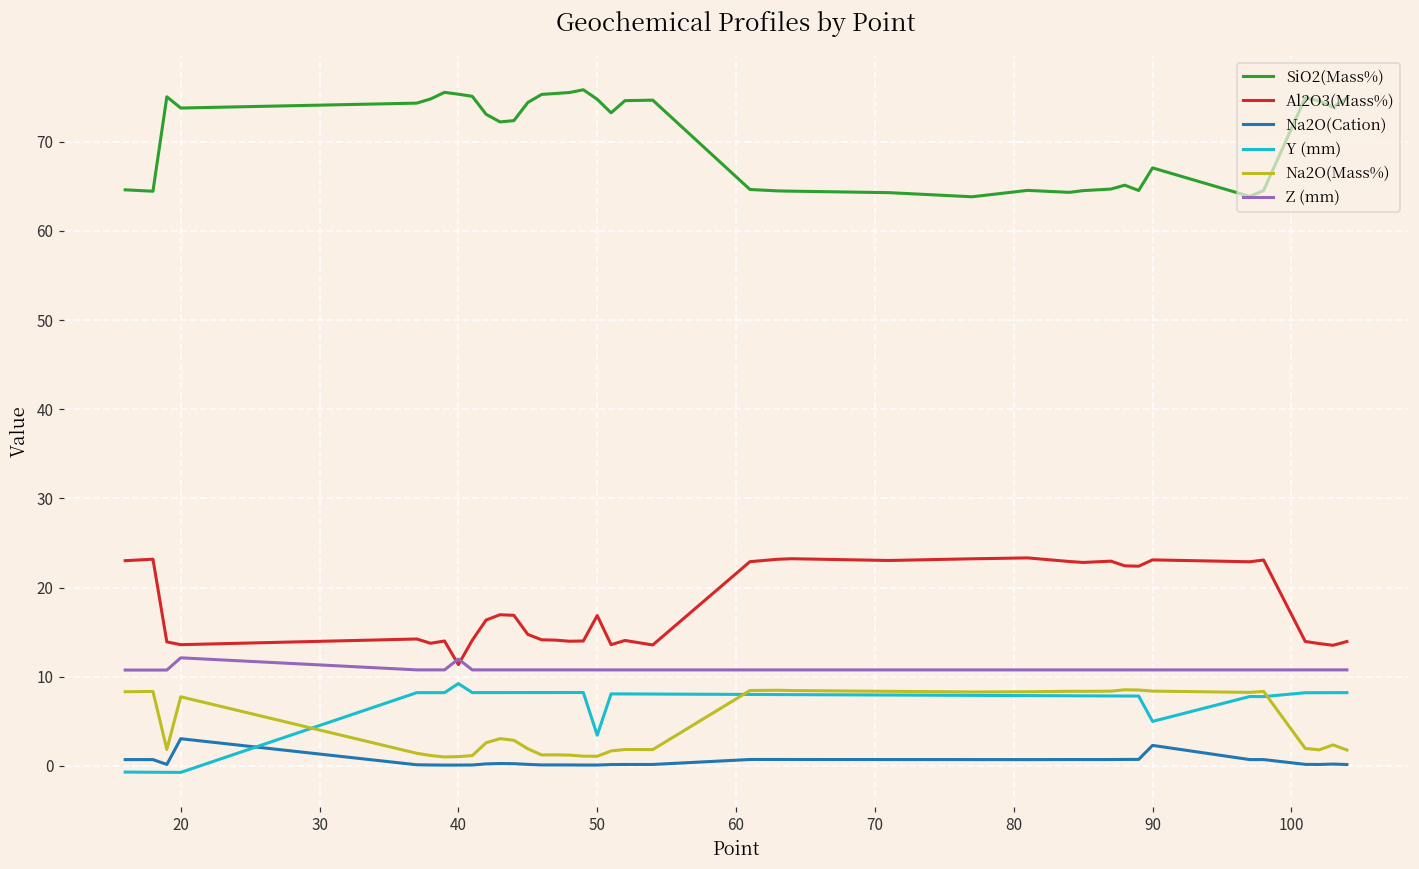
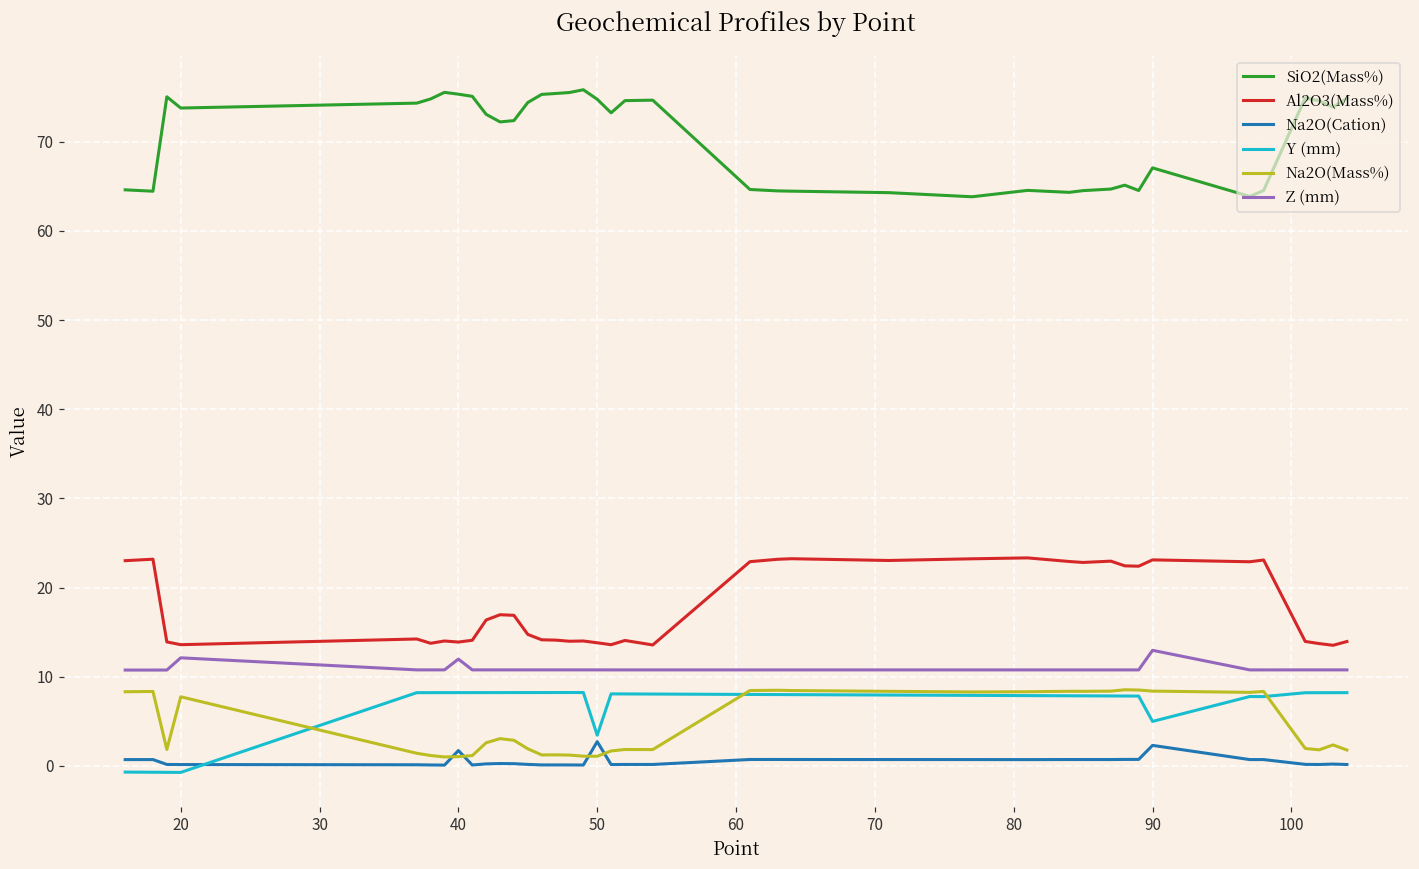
  {
    "SiO2(Mass%)": {
      "20": 74,
      "40": 75,
      "50": 75,
      "90": 67
    },
    "Al2O3(Mass%)": {
      "20": 14,
-     "40": 11,
-     "50": 17,
+     "40": 14,
+     "50": 14,
      "90": 23
    },
    "Na2O(Cation)": {
-     "20": 3,
-     "40": 0,
-     "50": 0,
+     "20": 0,
+     "40": 2,
+     "50": 3,
      "90": 2
    },
    "Y (mm)": {
      "20": -1,
-     "40": 9,
+     "40": 8,
      "50": 3,
      "90": 5
    },
    "Na2O(Mass%)": {
      "20": 8,
      "40": 1,
      "50": 1,
      "90": 8
    },
    "Z (mm)": {
      "20": 12,
      "40": 12,
      "50": 11,
-     "90": 11
+     "90": 13
    }
  }
